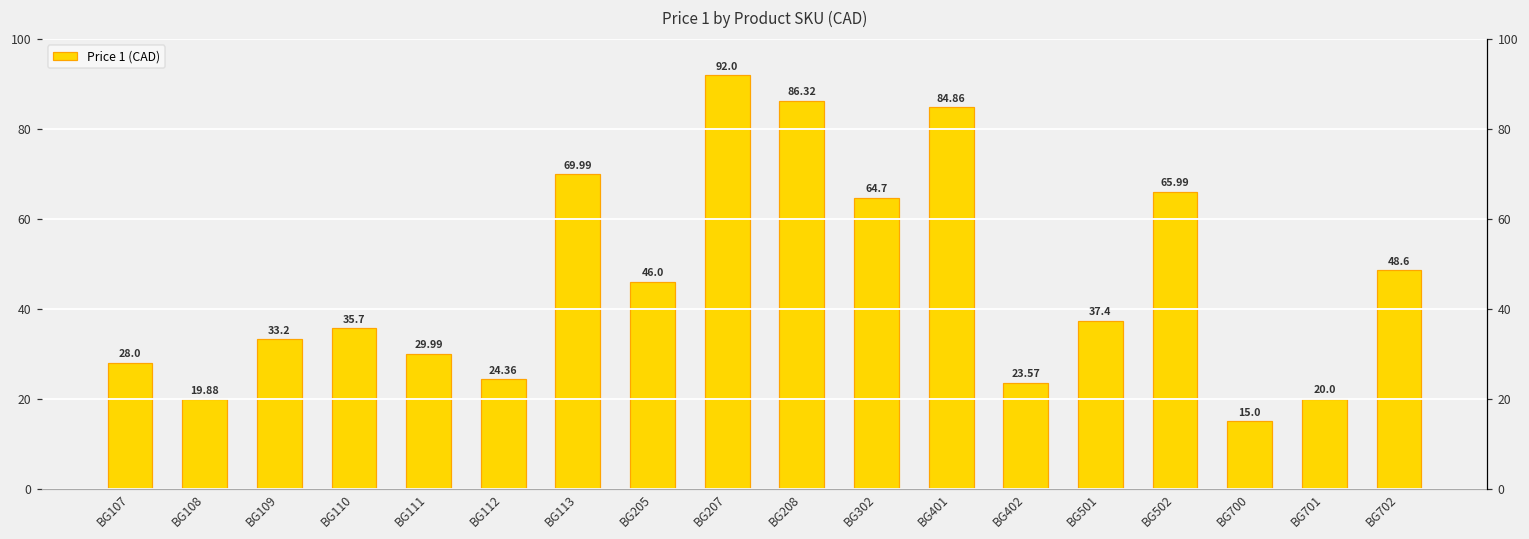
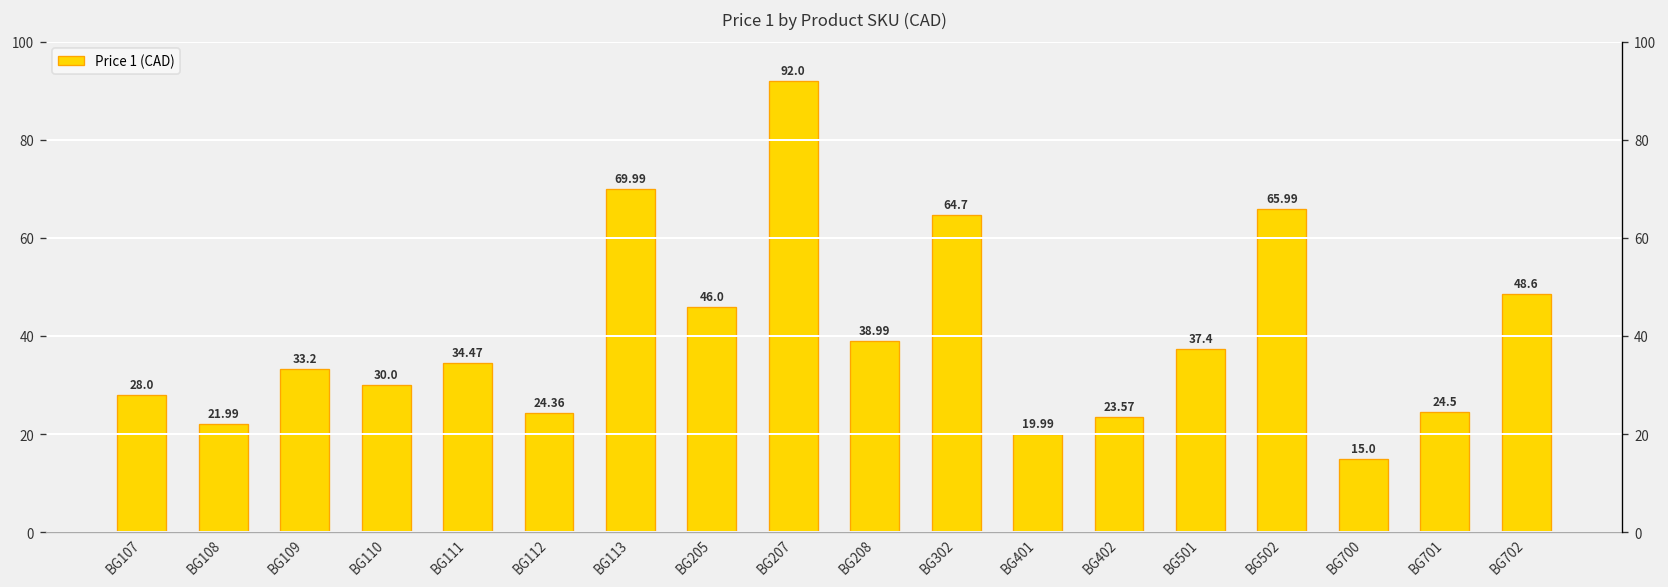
  {
    "BG107": 28.0,
-   "BG108": 19.88,
+   "BG108": 21.99,
    "BG109": 33.2,
-   "BG110": 35.7,
-   "BG111": 29.99,
+   "BG110": 30.0,
+   "BG111": 34.47,
    "BG112": 24.36,
    "BG113": 69.99,
    "BG205": 46.0,
    "BG207": 92.0,
-   "BG208": 86.32,
+   "BG208": 38.99,
    "BG302": 64.7,
-   "BG401": 84.86,
+   "BG401": 19.99,
    "BG402": 23.57,
    "BG501": 37.4,
    "BG502": 65.99,
    "BG700": 15.0,
-   "BG701": 20.0,
+   "BG701": 24.5,
    "BG702": 48.6
  }
